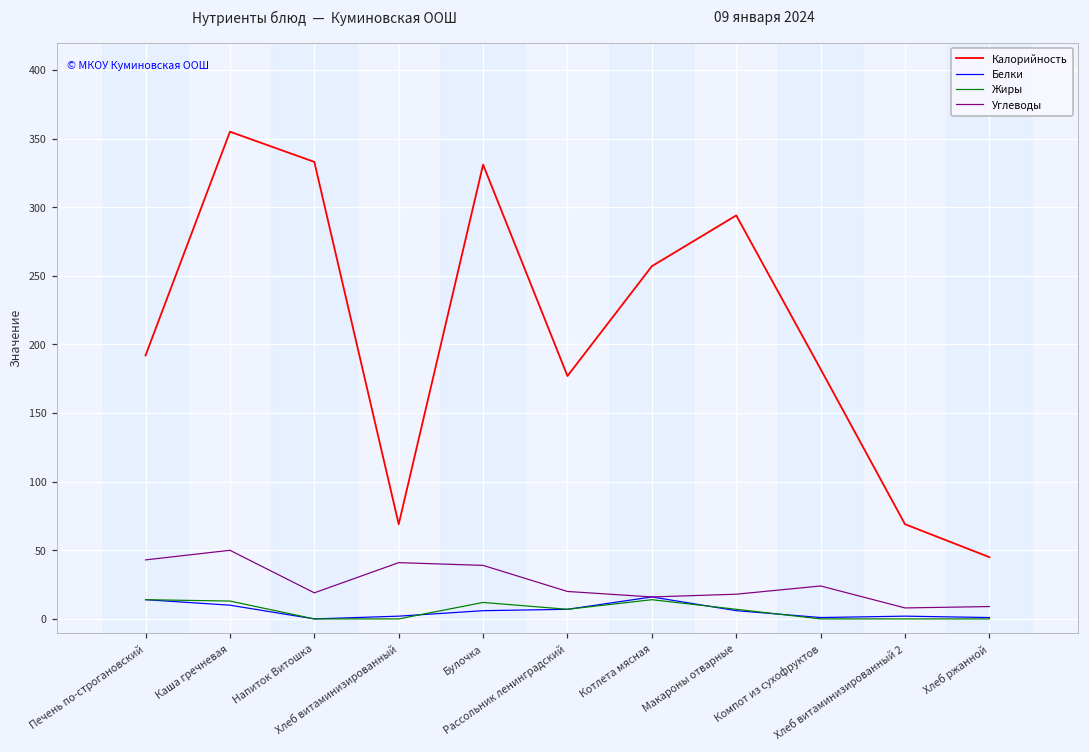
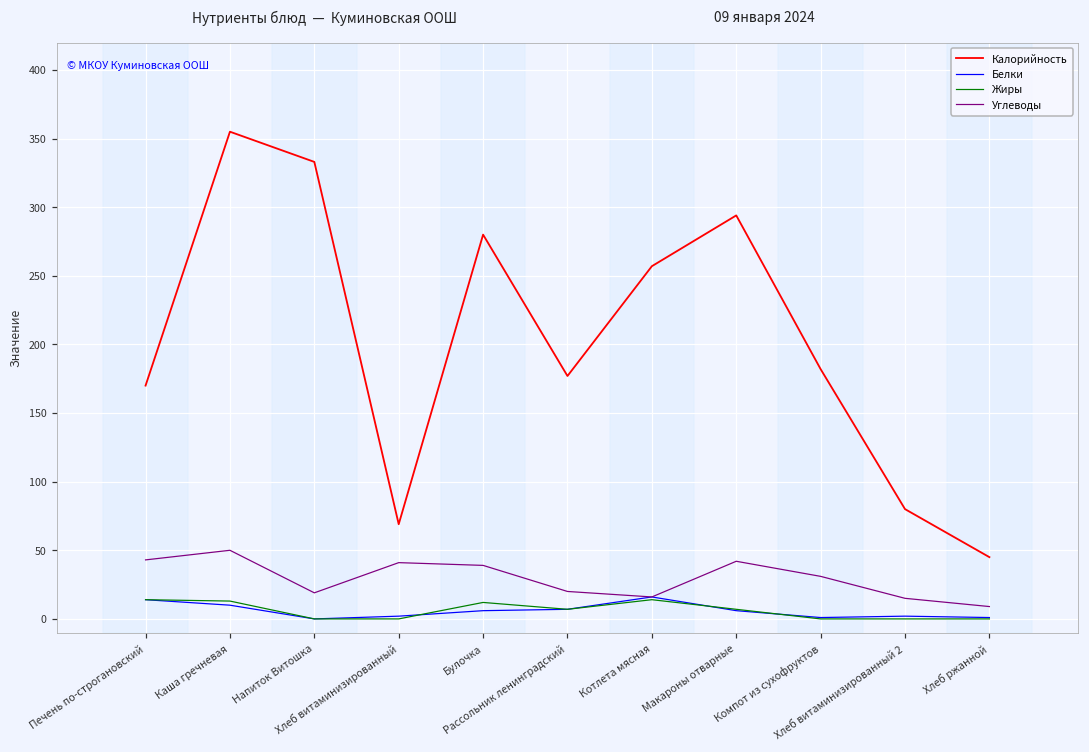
  {
    "Калорийность": {
-     "Печень по-строгановский": 192,
+     "Печень по-строгановский": 170,
      "Каша гречневая": 355,
      "Напиток Витошка": 333,
      "Хлеб витаминизированный": 69,
-     "Булочка": 331,
+     "Булочка": 280,
      "Рассольник ленинградский": 177,
      "Котлета мясная": 257,
      "Макароны отварные": 294,
      "Компот из сухофруктов": 182,
-     "Хлеб витаминизированный 2": 69,
+     "Хлеб витаминизированный 2": 80,
      "Хлеб ржанной": 45
    },
    "Белки": {
      "Каша гречневая": 10,
      "Булочка": 6
    },
    "Жиры": {
      "Каша гречневая": 13,
      "Булочка": 12
    },
    "Углеводы": {
      "Печень по-строгановский": 43,
      "Каша гречневая": 50,
      "Напиток Витошка": 19,
      "Хлеб витаминизированный": 41,
      "Булочка": 39,
      "Рассольник ленинградский": 20,
-     "Макароны отварные": 18,
-     "Компот из сухофруктов": 24,
-     "Хлеб витаминизированный 2": 8,
+     "Макароны отварные": 42,
+     "Компот из сухофруктов": 31,
+     "Хлеб витаминизированный 2": 15,
      "Хлеб ржанной": 9
    }
  }
